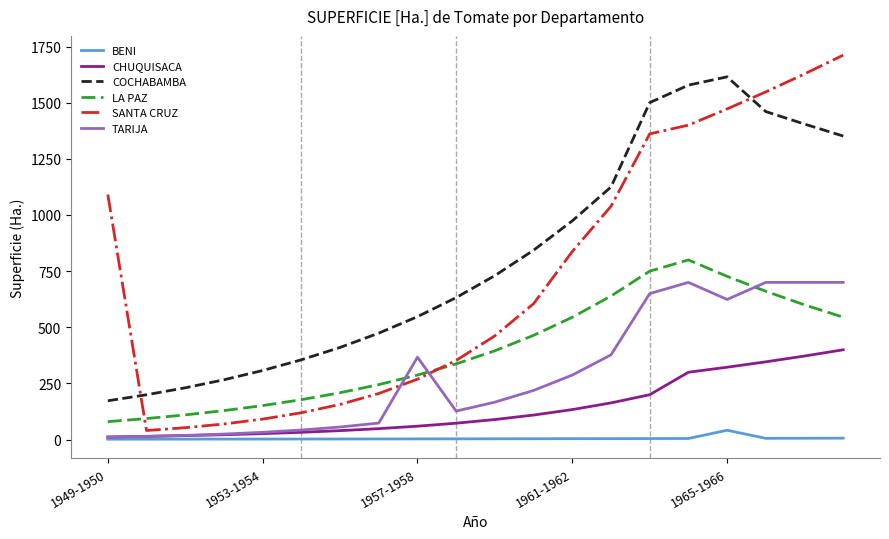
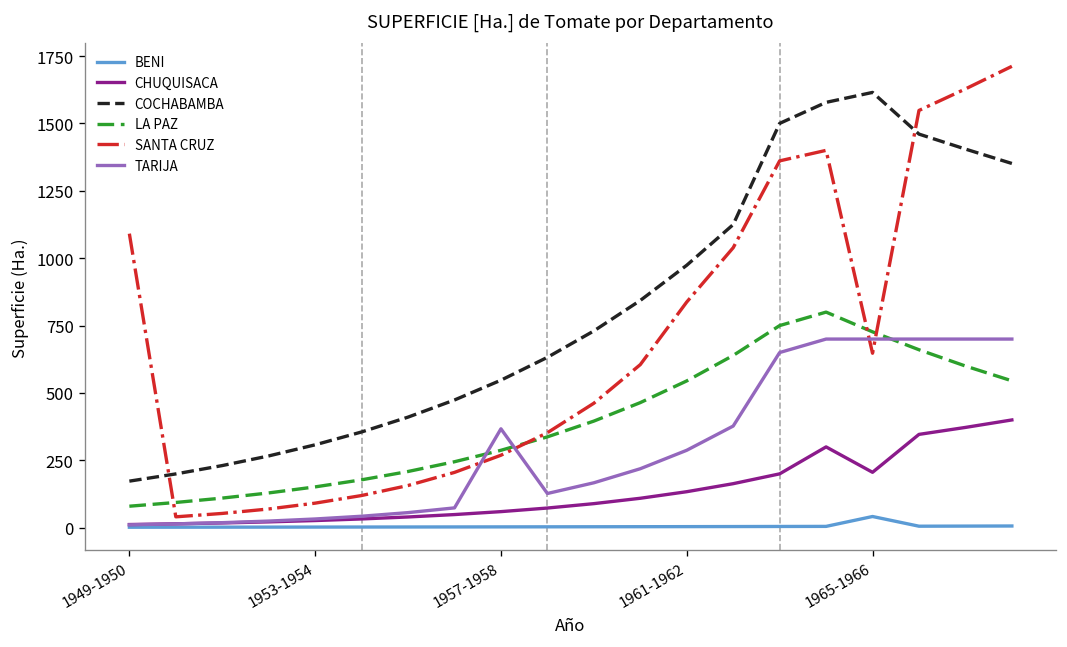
  {
    "BENI": {
      "1953-1954": 0,
      "1957-1958": 0,
      "1961-1962": 0,
      "1965-1966": 40
    },
    "CHUQUISACA": {
      "1957-1958": 60,
      "1961-1962": 130,
-     "1965-1966": 320
+     "1965-1966": 210
    },
    "COCHABAMBA": {
      "1949-1950": 170,
      "1953-1954": 310,
      "1957-1958": 550,
      "1961-1962": 970,
      "1965-1966": 1610
    },
    "LA PAZ": {
      "1949-1950": 80,
      "1953-1954": 150,
      "1957-1958": 290,
      "1961-1962": 540,
      "1965-1966": 730
    },
    "SANTA CRUZ": {
      "1949-1950": 1090,
      "1953-1954": 90,
      "1957-1958": 270,
      "1961-1962": 840,
-     "1965-1966": 1470
+     "1965-1966": 650
    },
    "TARIJA": {
      "1957-1958": 370,
      "1961-1962": 290,
-     "1965-1966": 620
+     "1965-1966": 700
    }
  }
